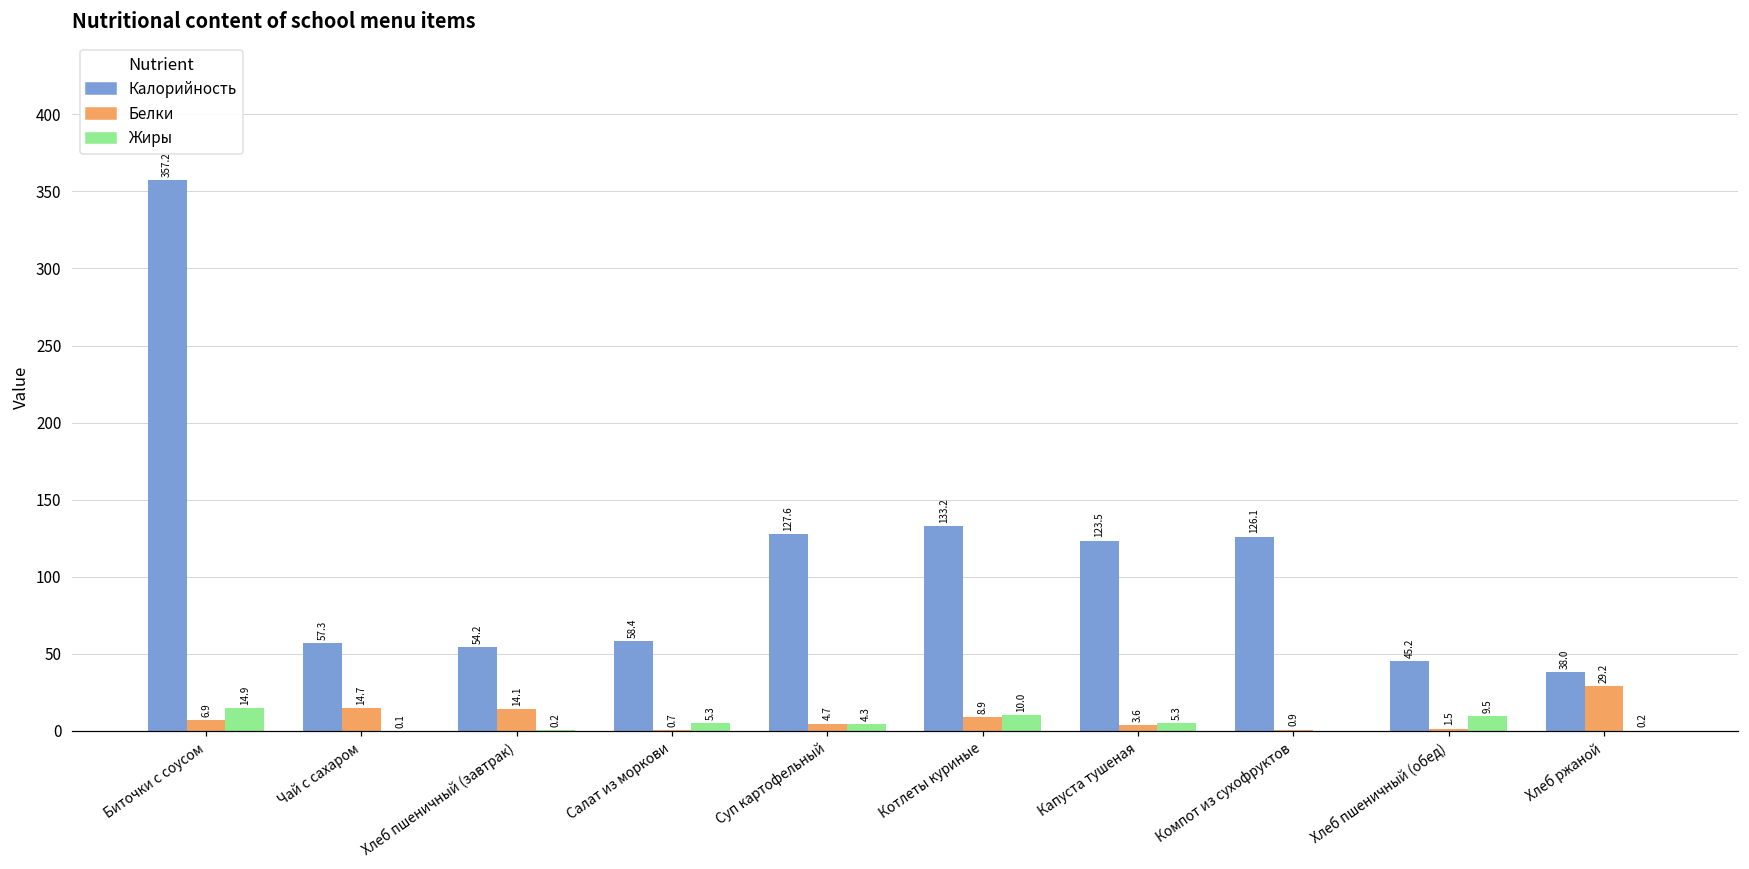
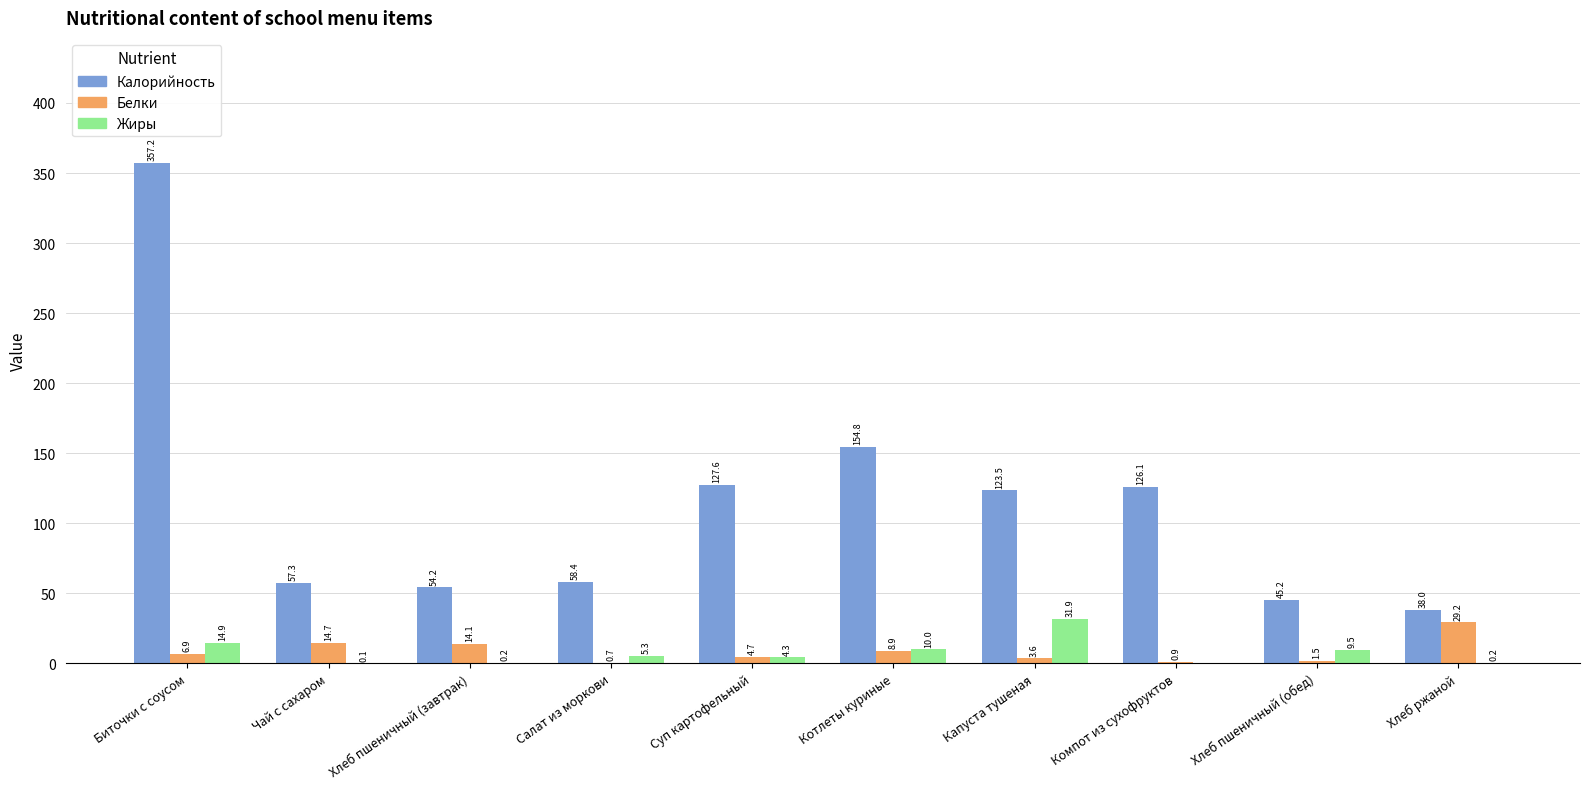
  {
    "Калорийность": {
      "Биточки с соусом": 357.2,
      "Чай с сахаром": 57.3,
      "Хлеб пшеничный (завтрак)": 54.2,
      "Салат из моркови": 58.4,
      "Суп картофельный": 127.6,
-     "Котлеты куриные": 133.2,
+     "Котлеты куриные": 154.8,
      "Капуста тушеная": 123.5,
      "Компот из сухофруктов": 126.1,
      "Хлеб пшеничный (обед)": 45.2,
      "Хлеб ржаной": 38.0
    },
    "Белки": {
      "Биточки с соусом": 6.9,
      "Чай с сахаром": 14.7,
      "Хлеб пшеничный (завтрак)": 14.1,
      "Салат из моркови": 0.7,
      "Суп картофельный": 4.7,
      "Котлеты куриные": 8.9,
      "Капуста тушеная": 3.6,
      "Компот из сухофруктов": 0.9,
      "Хлеб пшеничный (обед)": 1.5,
      "Хлеб ржаной": 29.2
    },
    "Жиры": {
      "Биточки с соусом": 14.9,
      "Чай с сахаром": 0.1,
      "Хлеб пшеничный (завтрак)": 0.2,
      "Салат из моркови": 5.3,
      "Суп картофельный": 4.3,
      "Котлеты куриные": 10.0,
-     "Капуста тушеная": 5.3,
+     "Капуста тушеная": 31.9,
      "Хлеб пшеничный (обед)": 9.5,
      "Хлеб ржаной": 0.2
    }
  }
